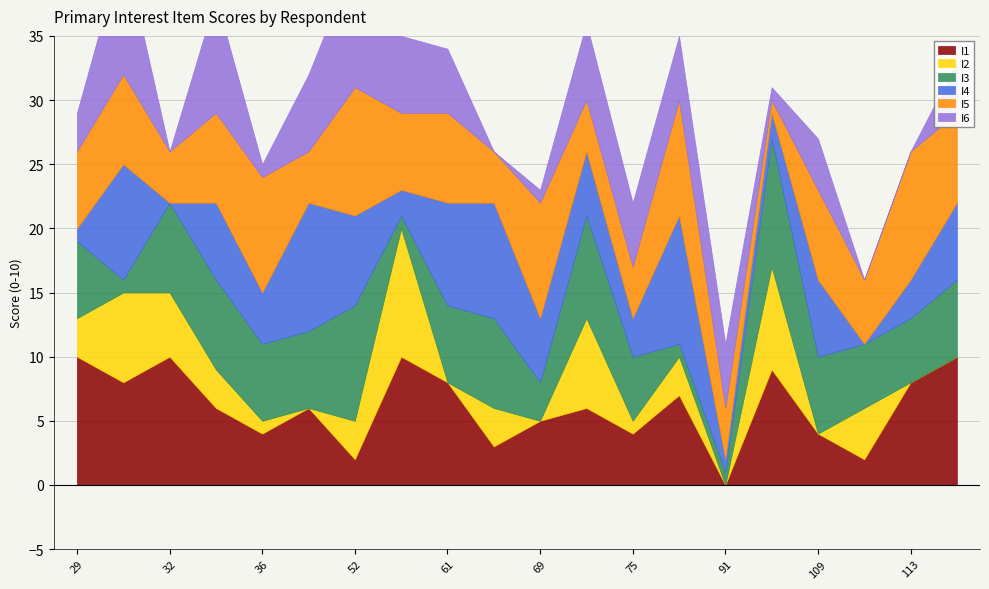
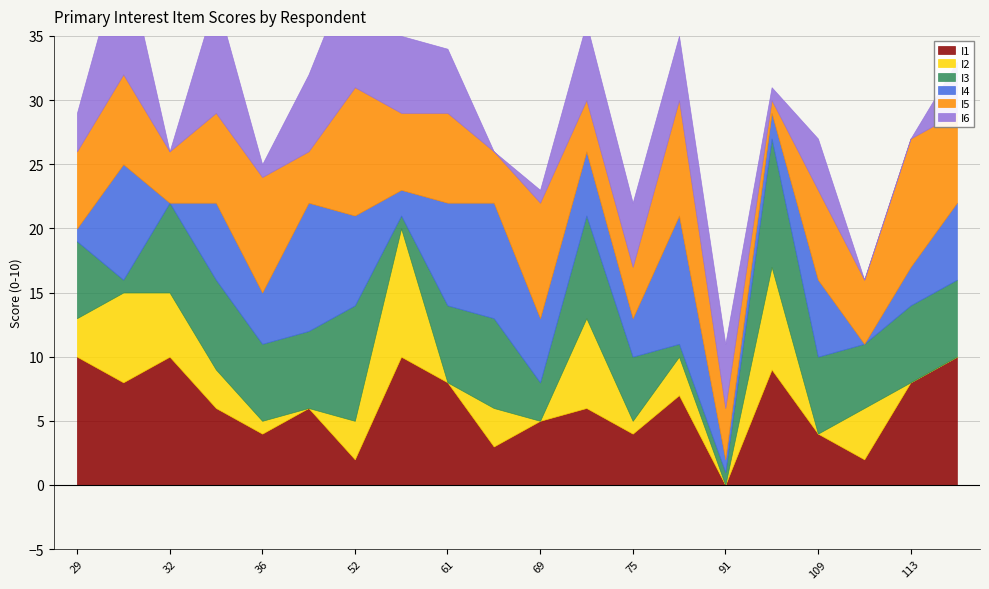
  {
    "I1": {
      "29": 10,
      "32": 10,
      "36": 4,
      "52": 2,
      "75": 4
    },
    "I2": {
      "29": 3,
      "32": 5,
      "36": 1,
      "52": 3,
      "75": 1
    },
    "I3": {
      "29": 6,
      "36": 6,
      "52": 9,
      "61": 6,
      "69": 3,
      "75": 5,
      "91": 1,
      "109": 6,
-     "113": 5
+     "113": 6
    },
    "I4": {
      "29": 1,
      "36": 4,
      "52": 7,
      "61": 8,
      "69": 5,
      "75": 3,
      "91": 1,
      "109": 6,
      "113": 3
    },
    "I5": {
      "29": 6,
      "36": 9,
      "52": 10,
      "61": 7,
      "69": 9,
      "75": 4,
      "91": 4,
      "109": 7
    },
    "I6": {
      "29": 3,
      "36": 1,
      "61": 5,
      "69": 1,
      "75": 5,
      "91": 5,
      "109": 4
    }
  }
